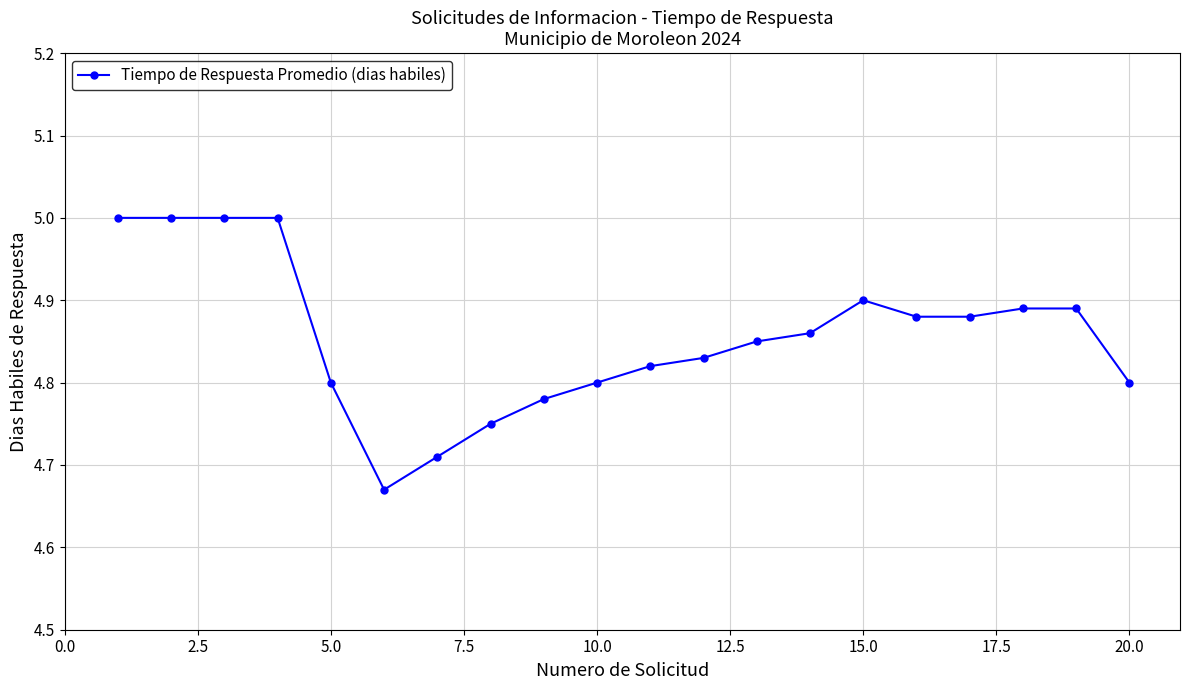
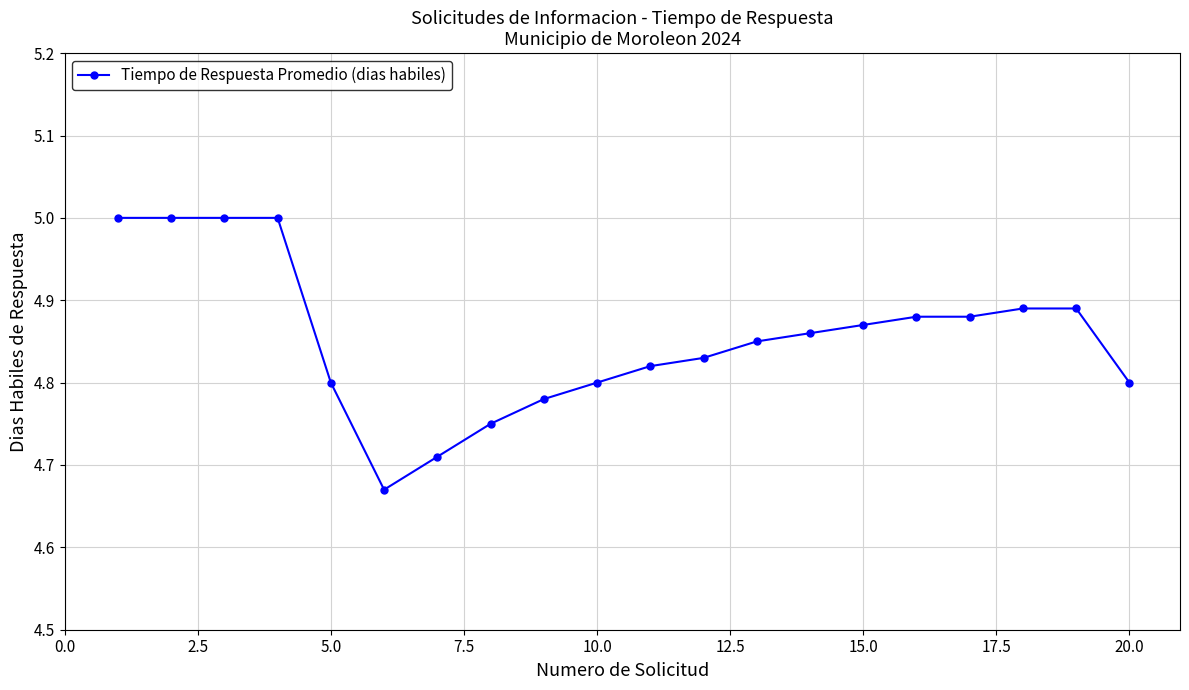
  {
    "5.0": 4.80,
    "10.0": 4.80,
-   "15.0": 4.90,
+   "15.0": 4.87,
    "20.0": 4.80
  }
